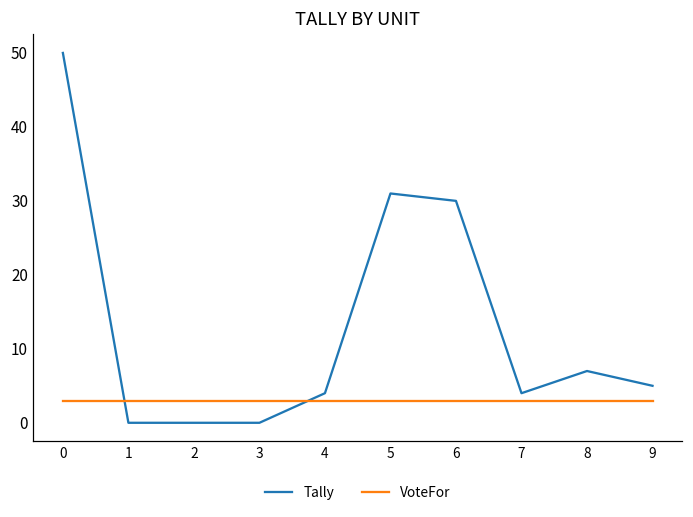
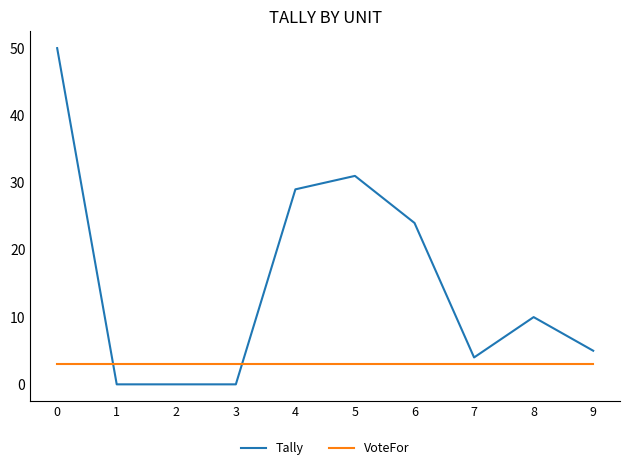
  {
    "Tally": {
      "0": 50,
      "1": 0,
      "2": 0,
      "3": 0,
-     "4": 4,
+     "4": 29,
      "5": 31,
-     "6": 30,
+     "6": 24,
      "7": 4,
-     "8": 7,
+     "8": 10,
      "9": 5
    },
    "VoteFor": {
      "0": 3,
      "1": 3,
      "2": 3,
      "3": 3,
      "4": 3,
      "5": 3,
      "6": 3,
      "7": 3,
      "8": 3,
      "9": 3
    }
  }
